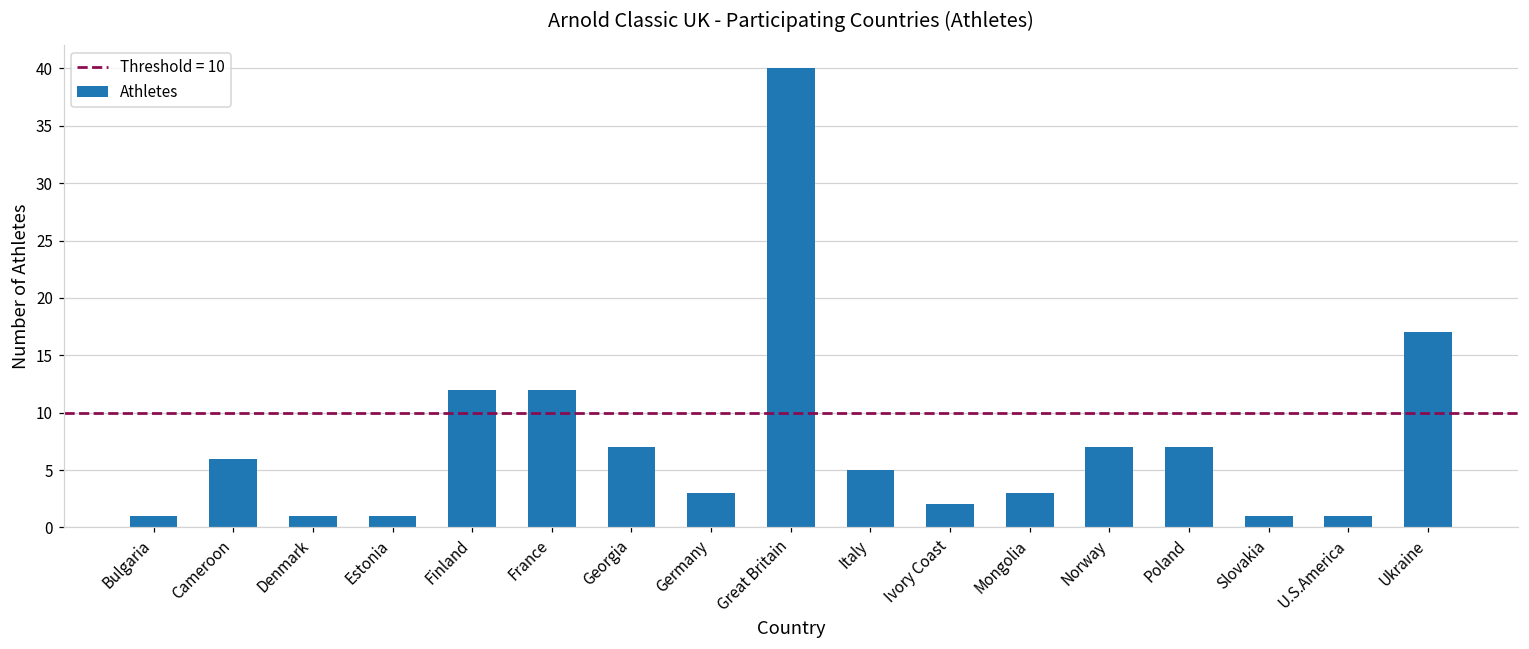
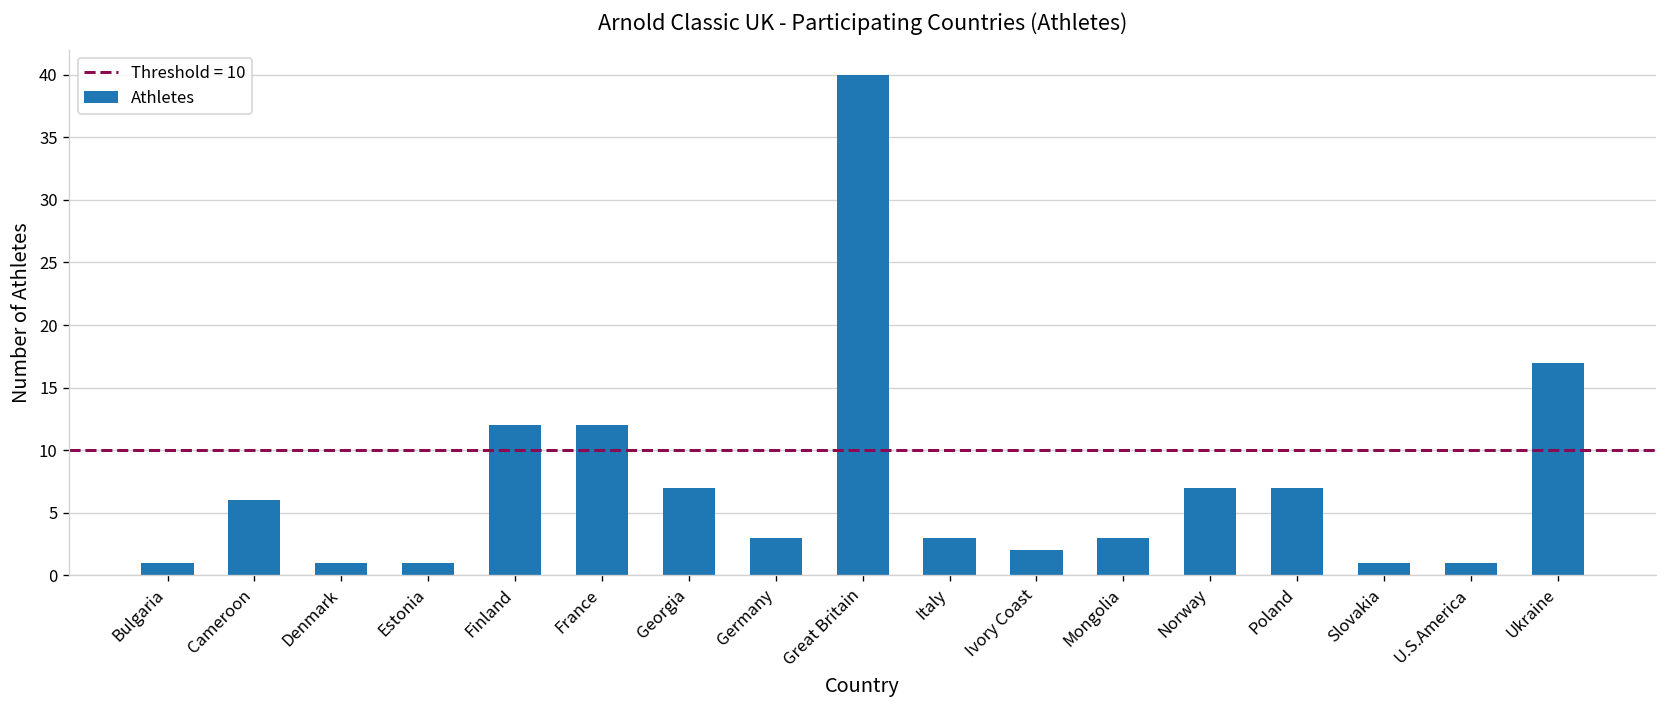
  {
    "Bulgaria": 1,
    "Cameroon": 6,
    "Denmark": 1,
    "Estonia": 1,
    "Finland": 12,
    "France": 12,
    "Georgia": 7,
    "Germany": 3,
    "Great Britain": 40,
-   "Italy": 5,
+   "Italy": 3,
    "Ivory Coast": 2,
    "Mongolia": 3,
    "Norway": 7,
    "Poland": 7,
    "Slovakia": 1,
    "U.S.America": 1,
    "Ukraine": 17
  }
